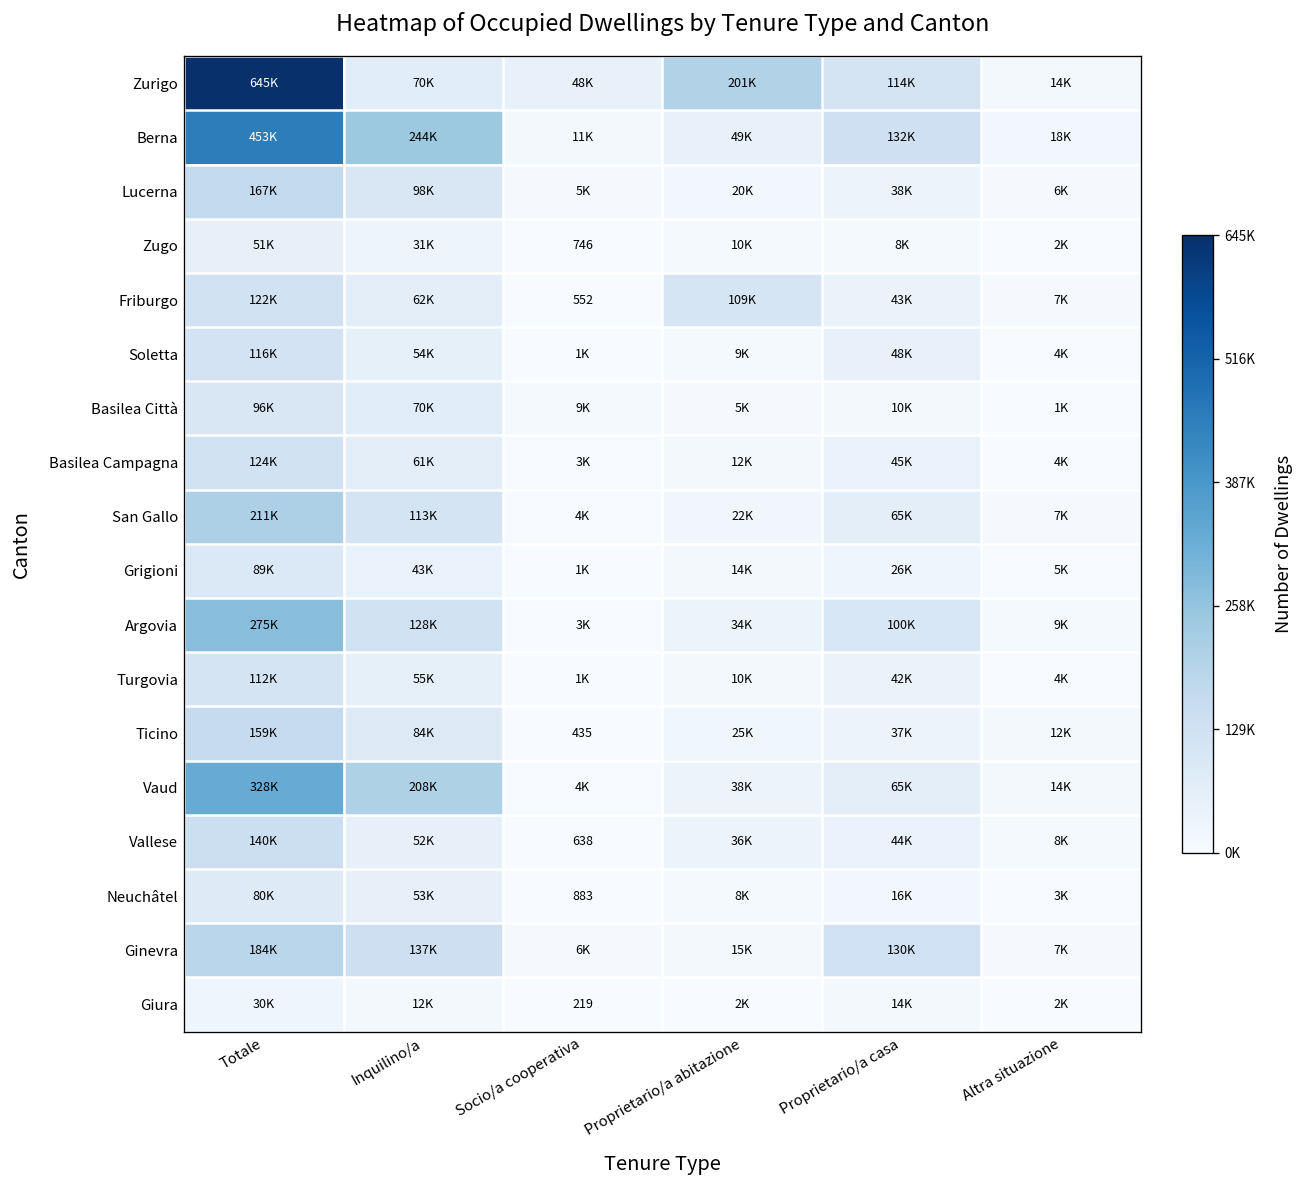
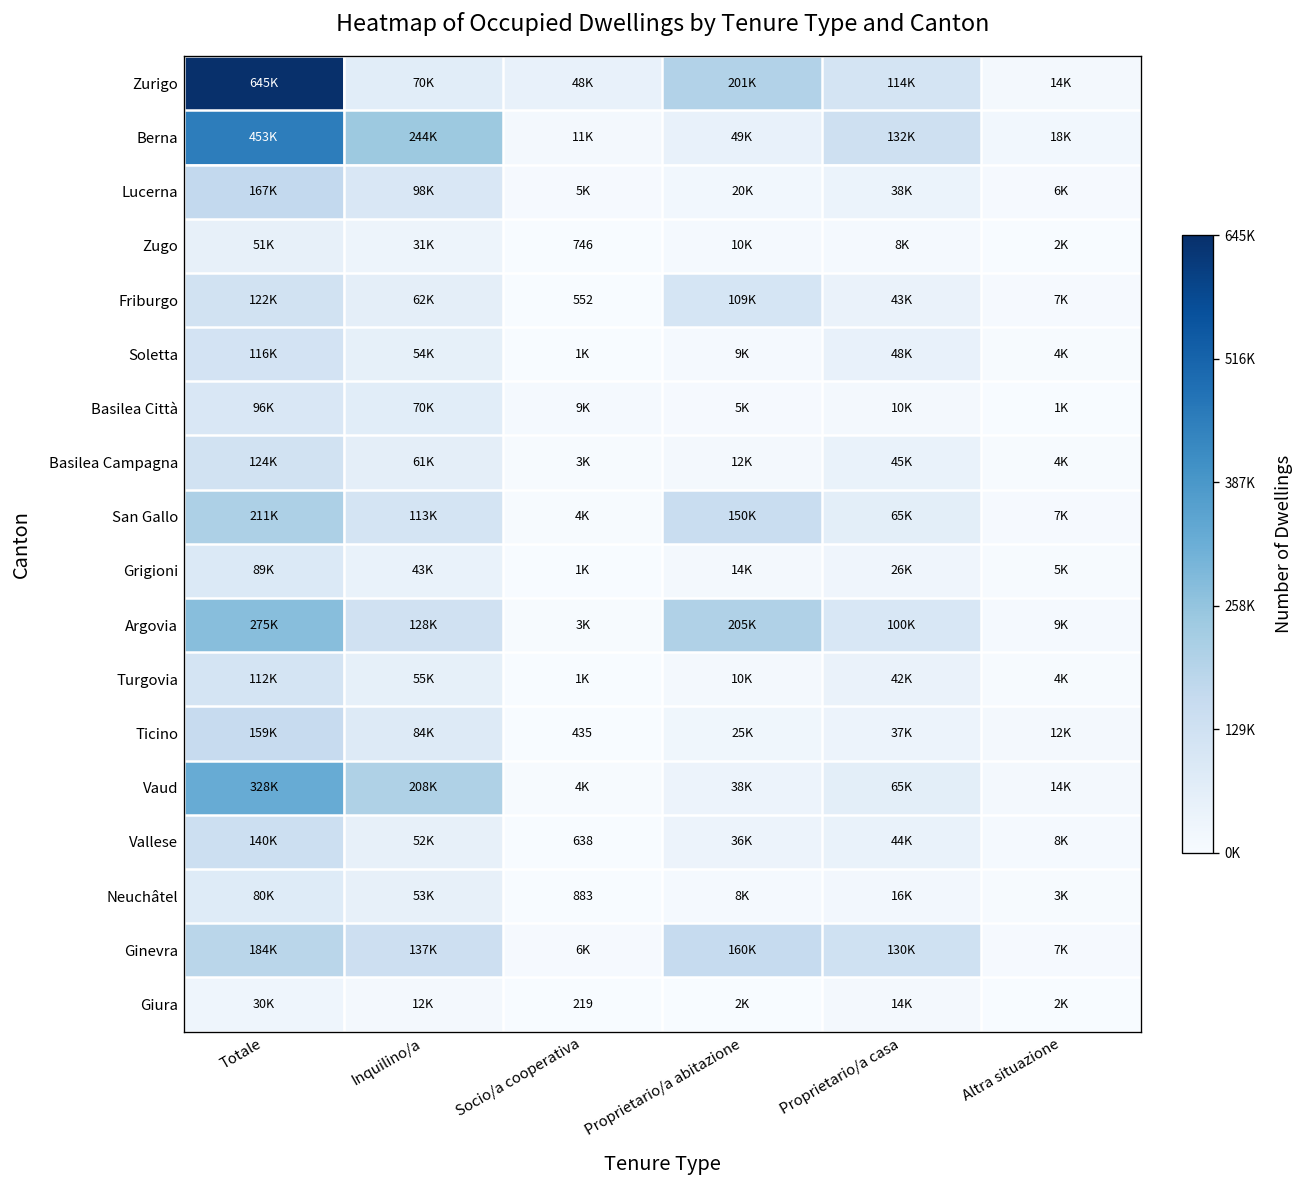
  {
    "Zurigo": {
      "Totale": "645K",
      "Inquilino/a": "70K",
      "Socio/a cooperativa": "48K",
      "Proprietario/a abitazione": "201K",
      "Proprietario/a casa": "114K",
      "Altra situazione": "14K"
    },
    "Berna": {
      "Totale": "453K",
      "Inquilino/a": "244K",
      "Socio/a cooperativa": "11K",
      "Proprietario/a abitazione": "49K",
      "Proprietario/a casa": "132K",
      "Altra situazione": "18K"
    },
    "Lucerna": {
      "Totale": "167K",
      "Inquilino/a": "98K",
      "Socio/a cooperativa": "5K",
      "Proprietario/a abitazione": "20K",
      "Proprietario/a casa": "38K",
      "Altra situazione": "6K"
    },
    "Zugo": {
      "Totale": "51K",
      "Inquilino/a": "31K",
      "Socio/a cooperativa": "746",
      "Proprietario/a abitazione": "10K",
      "Proprietario/a casa": "8K",
      "Altra situazione": "2K"
    },
    "Friburgo": {
      "Totale": "122K",
      "Inquilino/a": "62K",
      "Socio/a cooperativa": "552",
      "Proprietario/a abitazione": "109K",
      "Proprietario/a casa": "43K",
      "Altra situazione": "7K"
    },
    "Soletta": {
      "Totale": "116K",
      "Inquilino/a": "54K",
      "Socio/a cooperativa": "1K",
      "Proprietario/a abitazione": "9K",
      "Proprietario/a casa": "48K",
      "Altra situazione": "4K"
    },
    "Basilea Città": {
      "Totale": "96K",
      "Inquilino/a": "70K",
      "Socio/a cooperativa": "9K",
      "Proprietario/a abitazione": "5K",
      "Proprietario/a casa": "10K",
      "Altra situazione": "1K"
    },
    "Basilea Campagna": {
      "Totale": "124K",
      "Inquilino/a": "61K",
      "Socio/a cooperativa": "3K",
      "Proprietario/a abitazione": "12K",
      "Proprietario/a casa": "45K",
      "Altra situazione": "4K"
    },
    "San Gallo": {
      "Totale": "211K",
      "Inquilino/a": "113K",
      "Socio/a cooperativa": "4K",
-     "Proprietario/a abitazione": "22K",
+     "Proprietario/a abitazione": "150K",
      "Proprietario/a casa": "65K",
      "Altra situazione": "7K"
    },
    "Grigioni": {
      "Totale": "89K",
      "Inquilino/a": "43K",
      "Socio/a cooperativa": "1K",
      "Proprietario/a abitazione": "14K",
      "Proprietario/a casa": "26K",
      "Altra situazione": "5K"
    },
    "Argovia": {
      "Totale": "275K",
      "Inquilino/a": "128K",
      "Socio/a cooperativa": "3K",
-     "Proprietario/a abitazione": "34K",
+     "Proprietario/a abitazione": "205K",
      "Proprietario/a casa": "100K",
      "Altra situazione": "9K"
    },
    "Turgovia": {
      "Totale": "112K",
      "Inquilino/a": "55K",
      "Socio/a cooperativa": "1K",
      "Proprietario/a abitazione": "10K",
      "Proprietario/a casa": "42K",
      "Altra situazione": "4K"
    },
    "Ticino": {
      "Totale": "159K",
      "Inquilino/a": "84K",
      "Socio/a cooperativa": "435",
      "Proprietario/a abitazione": "25K",
      "Proprietario/a casa": "37K",
      "Altra situazione": "12K"
    },
    "Vaud": {
      "Totale": "328K",
      "Inquilino/a": "208K",
      "Socio/a cooperativa": "4K",
      "Proprietario/a abitazione": "38K",
      "Proprietario/a casa": "65K",
      "Altra situazione": "14K"
    },
    "Vallese": {
      "Totale": "140K",
      "Inquilino/a": "52K",
      "Socio/a cooperativa": "638",
      "Proprietario/a abitazione": "36K",
      "Proprietario/a casa": "44K",
      "Altra situazione": "8K"
    },
    "Neuchâtel": {
      "Totale": "80K",
      "Inquilino/a": "53K",
      "Socio/a cooperativa": "883",
      "Proprietario/a abitazione": "8K",
      "Proprietario/a casa": "16K",
      "Altra situazione": "3K"
    },
    "Ginevra": {
      "Totale": "184K",
      "Inquilino/a": "137K",
      "Socio/a cooperativa": "6K",
-     "Proprietario/a abitazione": "15K",
+     "Proprietario/a abitazione": "160K",
      "Proprietario/a casa": "130K",
      "Altra situazione": "7K"
    },
    "Giura": {
      "Totale": "30K",
      "Inquilino/a": "12K",
      "Socio/a cooperativa": "219",
      "Proprietario/a abitazione": "2K",
      "Proprietario/a casa": "14K",
      "Altra situazione": "2K"
    }
  }
